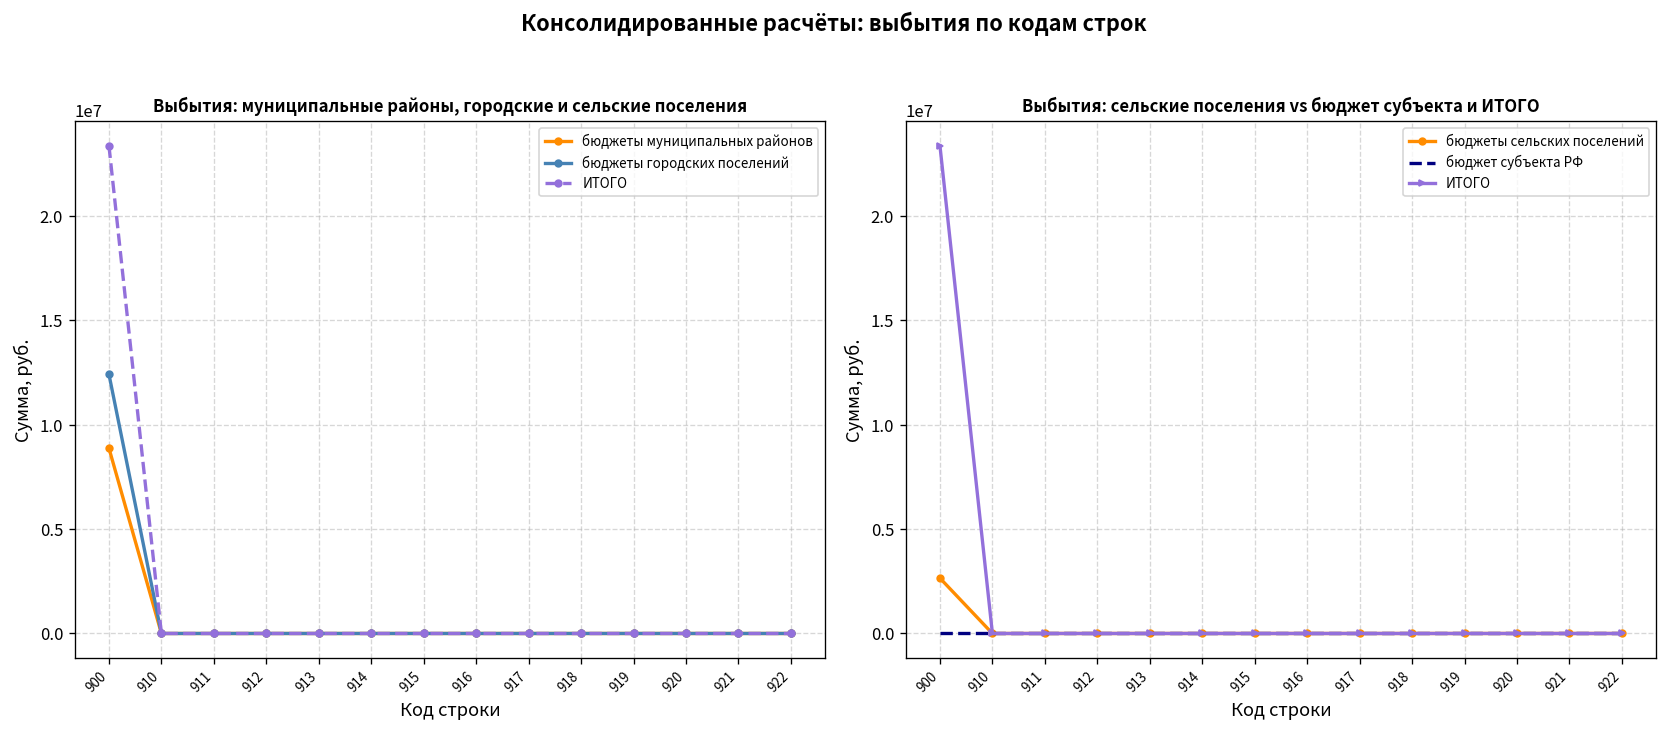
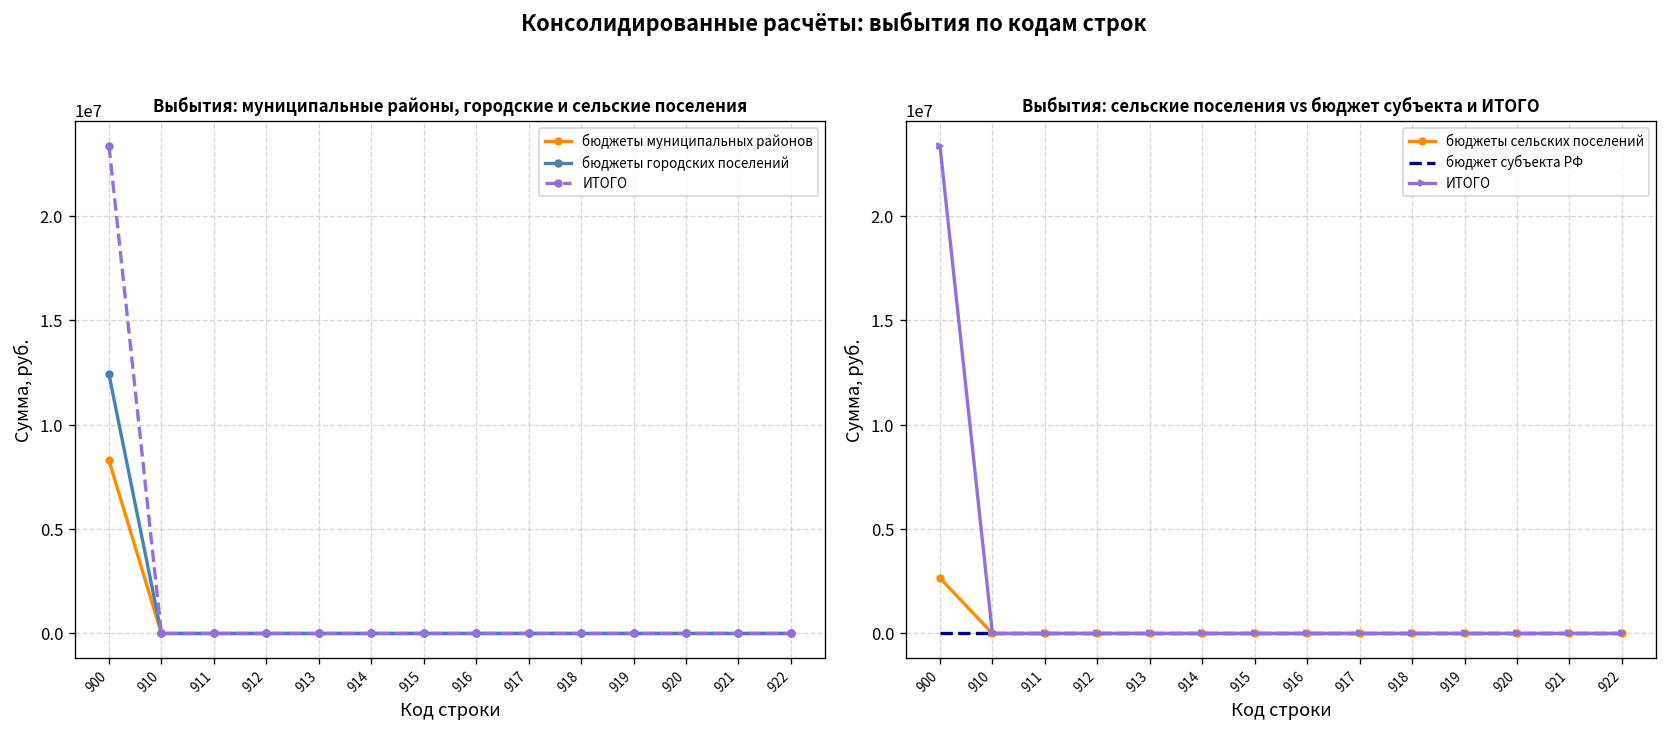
  {
    "Выбытия: муниципальные районы, городские и сельские поселения": {
      "бюджеты муниципальных районов": {
-       "900": 8900000
+       "900": 8300000
      },
      "бюджеты городских поселений": {
        "900": 12400000
      },
      "ИТОГО": {
        "900": 23400000
      }
    },
    "Выбытия: сельские поселения vs бюджет субъекта и ИТОГО": {
      "бюджеты сельских поселений": {
        "900": 2700000
      },
      "бюджет субъекта РФ": {
        "900": 0
      },
      "ИТОГО": {
        "900": 23400000
      }
    }
  }
